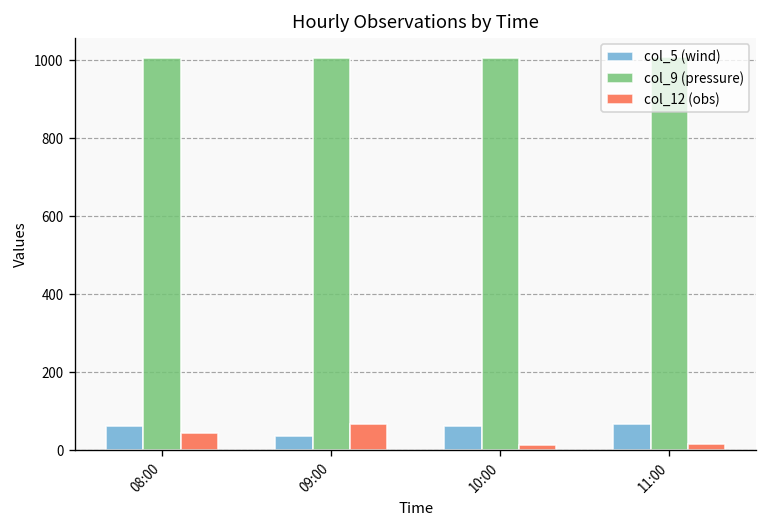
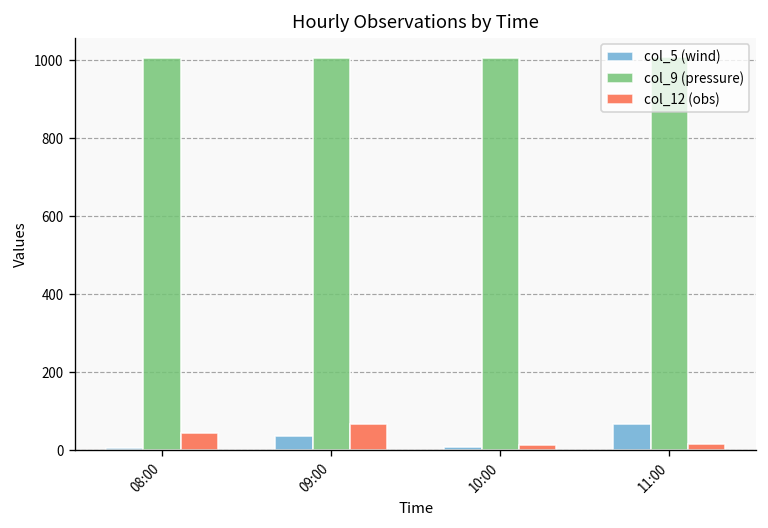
  {
    "col_5 (wind)": {
-     "08:00": 60,
+     "08:00": 10,
      "09:00": 40,
-     "10:00": 60,
+     "10:00": 10,
      "11:00": 70
    },
    "col_9 (pressure)": {
      "08:00": 1010,
      "09:00": 1010,
      "10:00": 1010
    },
    "col_12 (obs)": {
      "08:00": 40,
      "09:00": 70,
      "10:00": 10,
      "11:00": 20
    }
  }
